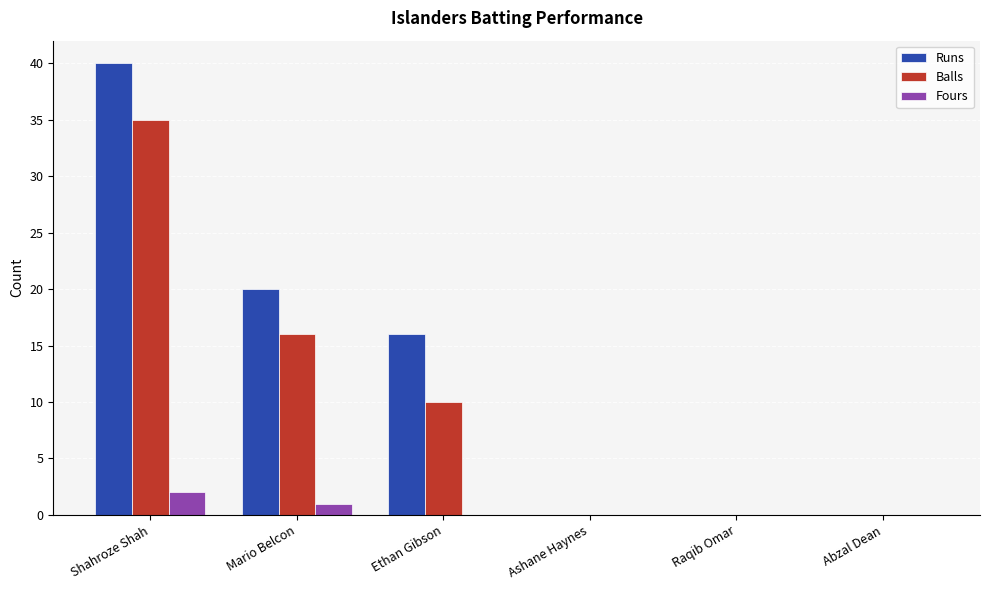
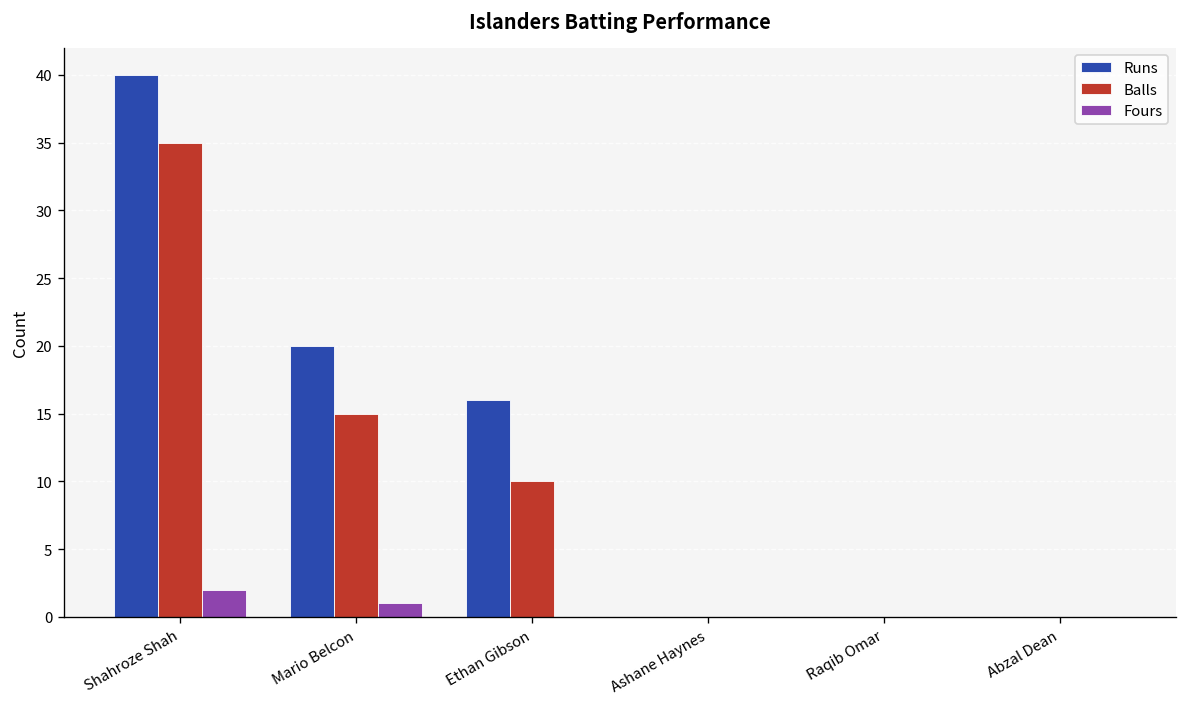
  {
    "Runs": {
      "Shahroze Shah": 40,
      "Mario Belcon": 20,
      "Ethan Gibson": 16,
      "Ashane Haynes": 0,
      "Raqib Omar": 0,
      "Abzal Dean": 0
    },
    "Balls": {
      "Shahroze Shah": 35,
-     "Mario Belcon": 16,
+     "Mario Belcon": 15,
      "Ethan Gibson": 10,
      "Ashane Haynes": 0,
      "Raqib Omar": 0,
      "Abzal Dean": 0
    },
    "Fours": {
      "Shahroze Shah": 2,
      "Mario Belcon": 1,
      "Ethan Gibson": 0,
      "Ashane Haynes": 0,
      "Raqib Omar": 0,
      "Abzal Dean": 0
    }
  }
